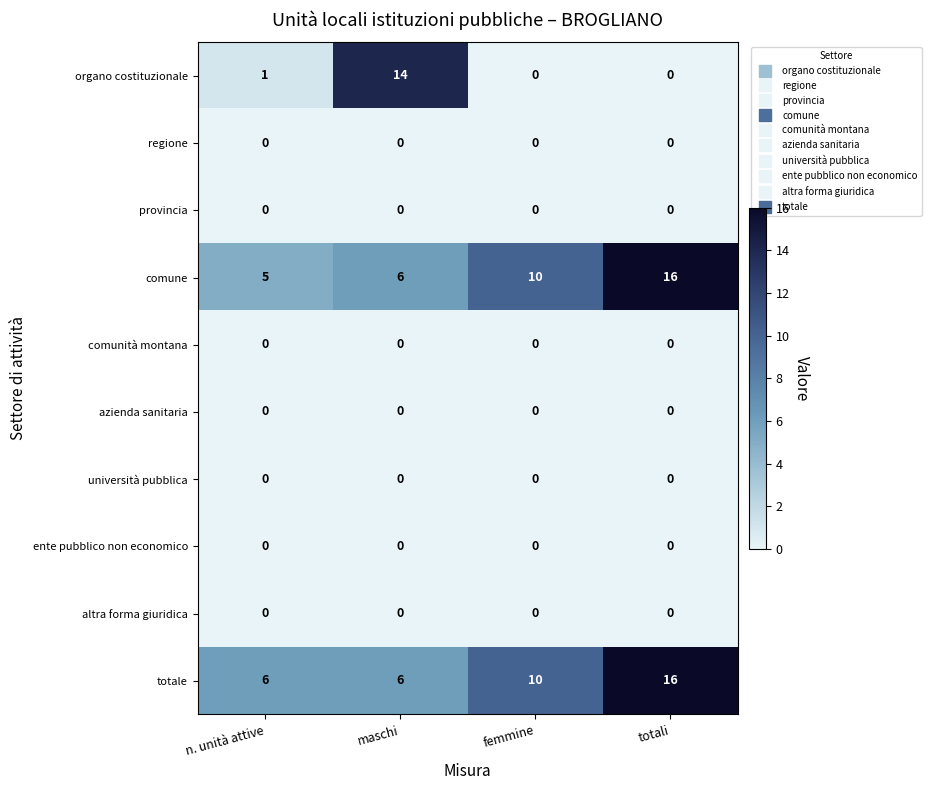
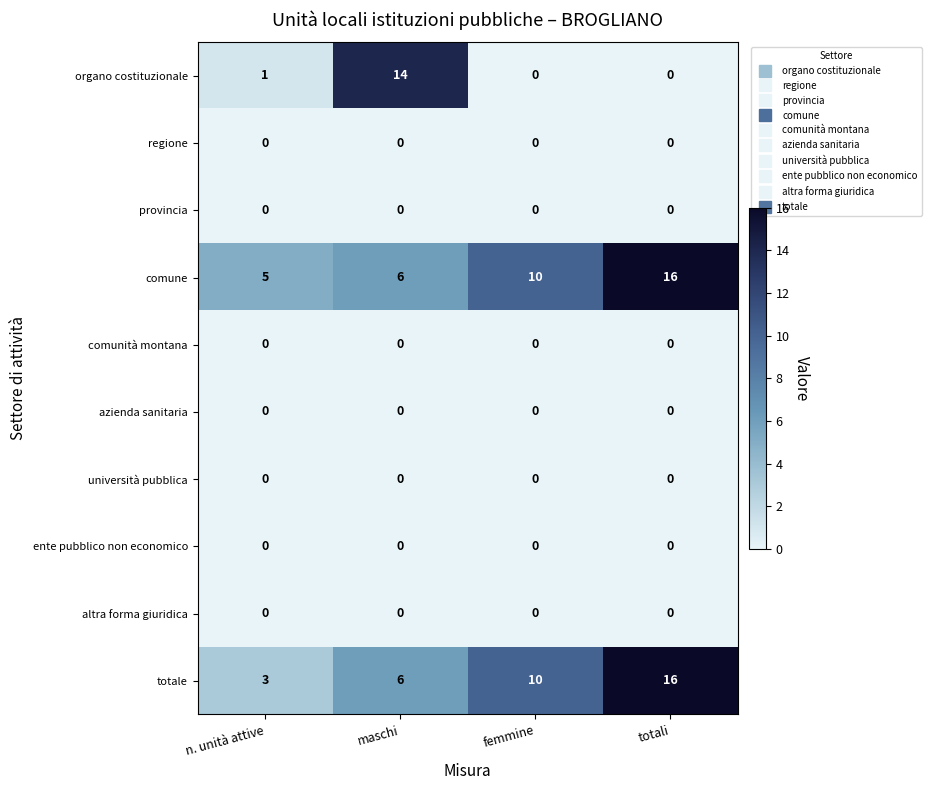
  {
    "organo costituzionale": {
      "n. unità attive": 1,
      "maschi": 14,
      "femmine": 0,
      "totali": 0
    },
    "regione": {
      "n. unità attive": 0,
      "maschi": 0,
      "femmine": 0,
      "totali": 0
    },
    "provincia": {
      "n. unità attive": 0,
      "maschi": 0,
      "femmine": 0,
      "totali": 0
    },
    "comune": {
      "n. unità attive": 5,
      "maschi": 6,
      "femmine": 10,
      "totali": 16
    },
    "comunità montana": {
      "n. unità attive": 0,
      "maschi": 0,
      "femmine": 0,
      "totali": 0
    },
    "azienda sanitaria": {
      "n. unità attive": 0,
      "maschi": 0,
      "femmine": 0,
      "totali": 0
    },
    "università pubblica": {
      "n. unità attive": 0,
      "maschi": 0,
      "femmine": 0,
      "totali": 0
    },
    "ente pubblico non economico": {
      "n. unità attive": 0,
      "maschi": 0,
      "femmine": 0,
      "totali": 0
    },
    "altra forma giuridica": {
      "n. unità attive": 0,
      "maschi": 0,
      "femmine": 0,
      "totali": 0
    },
    "totale": {
-     "n. unità attive": 6,
+     "n. unità attive": 3,
      "maschi": 6,
      "femmine": 10,
      "totali": 16
    }
  }
